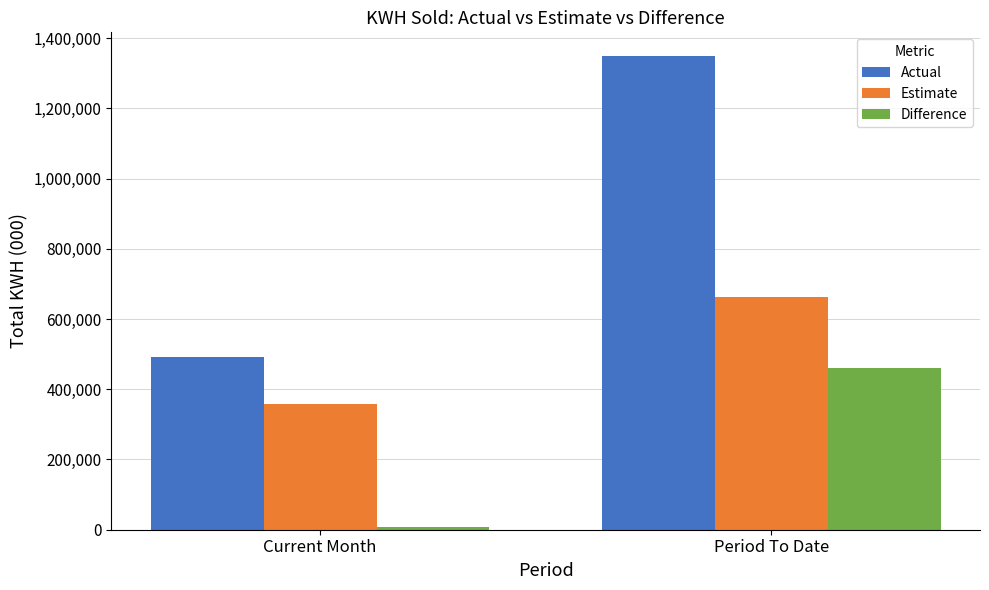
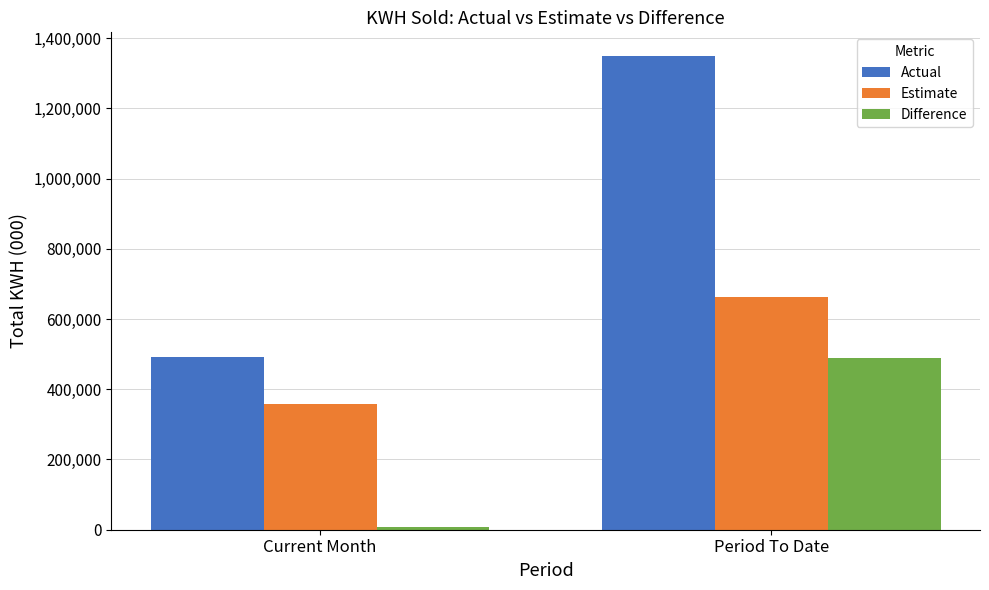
  {
    "Actual": {
      "Current Month": "490,000",
      "Period To Date": "1,350,000"
    },
    "Estimate": {
      "Current Month": "360,000",
      "Period To Date": "660,000"
    },
    "Difference": {
      "Current Month": "10,000",
-     "Period To Date": "460,000"
+     "Period To Date": "490,000"
    }
  }
